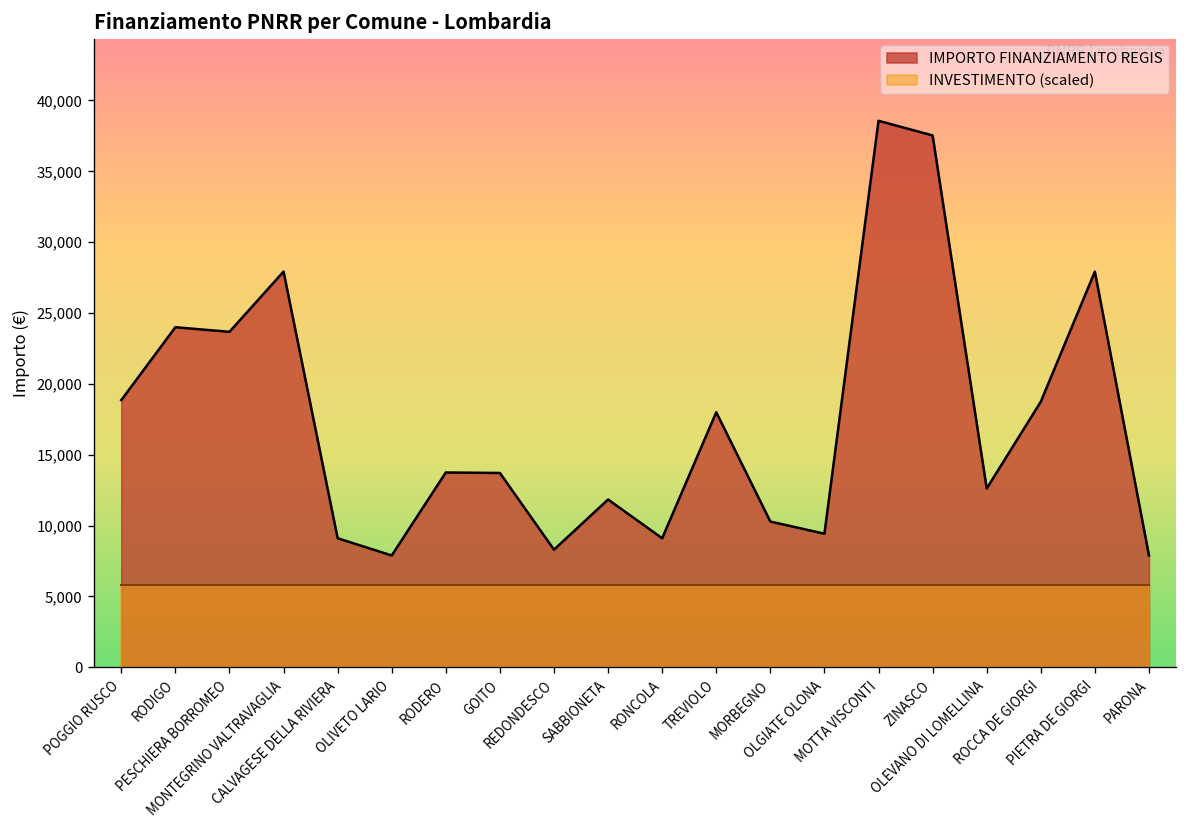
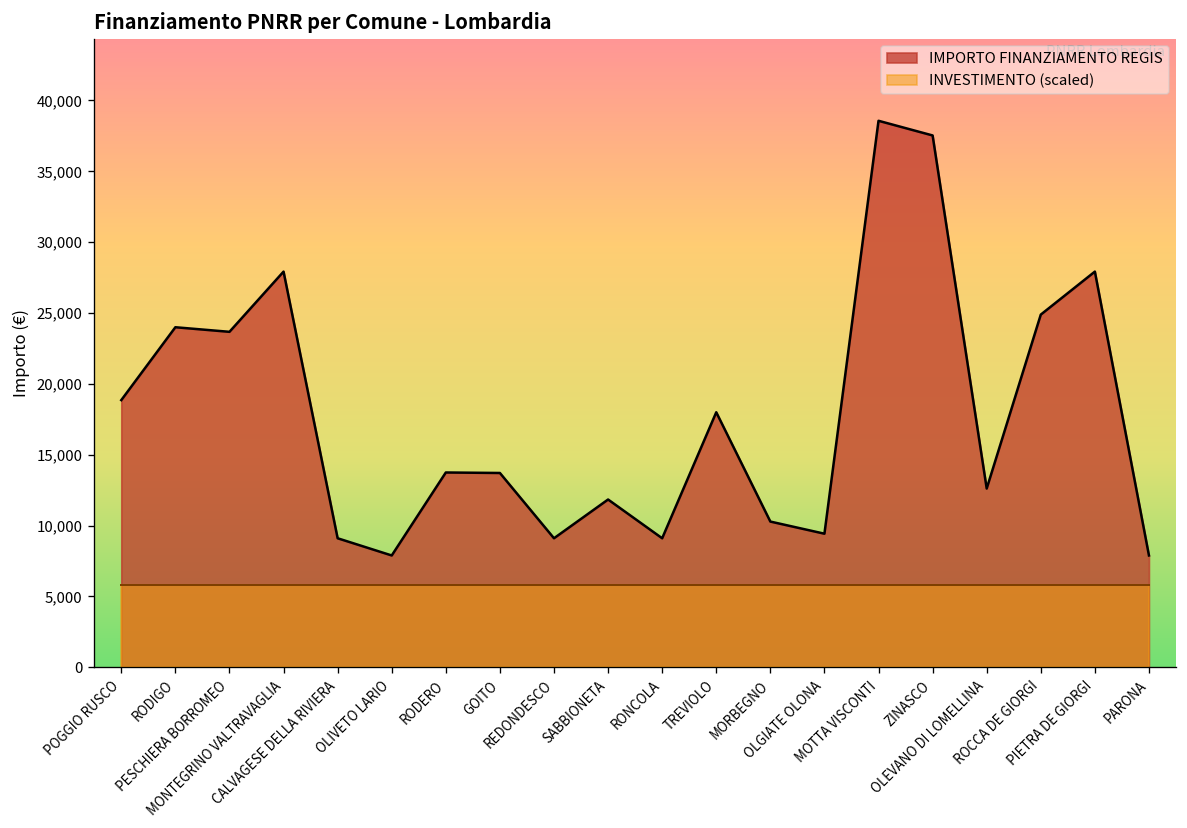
  {
    "IMPORTO FINANZIAMENTO REGIS": {
      "POGGIO RUSCO": "18,900",
      "RODIGO": "24,000",
      "PESCHIERA BORROMEO": "23,700",
      "MONTEGRINO VALTRAVAGLIA": "27,900",
      "CALVAGESE DELLA RIVIERA": "9,100",
      "OLIVETO LARIO": "7,900",
      "RODERO": "13,700",
      "GOITO": "13,700",
-     "REDONDESCO": "8,300",
+     "REDONDESCO": "9,100",
      "SABBIONETA": "11,800",
      "RONCOLA": "9,100",
      "TREVIOLO": "18,000",
      "MORBEGNO": "10,300",
      "OLGIATE OLONA": "9,400",
      "MOTTA VISCONTI": "38,600",
      "ZINASCO": "37,500",
      "OLEVANO DI LOMELLINA": "12,600",
-     "ROCCA DE GIORGI": "18,700",
+     "ROCCA DE GIORGI": "24,900",
      "PIETRA DE GIORGI": "27,900",
      "PARONA": "7,900"
    },
    "INVESTIMENTO (scaled)": {
      "POGGIO RUSCO": "5,800",
      "RODIGO": "5,800",
      "PESCHIERA BORROMEO": "5,800",
      "MONTEGRINO VALTRAVAGLIA": "5,800",
      "CALVAGESE DELLA RIVIERA": "5,800",
      "OLIVETO LARIO": "5,800",
      "RODERO": "5,800",
      "GOITO": "5,800",
      "REDONDESCO": "5,800",
      "SABBIONETA": "5,800",
      "RONCOLA": "5,800",
      "TREVIOLO": "5,800",
      "MORBEGNO": "5,800",
      "OLGIATE OLONA": "5,800",
      "MOTTA VISCONTI": "5,800",
      "ZINASCO": "5,800",
      "OLEVANO DI LOMELLINA": "5,800",
      "ROCCA DE GIORGI": "5,800",
      "PIETRA DE GIORGI": "5,800",
      "PARONA": "5,800"
    }
  }
